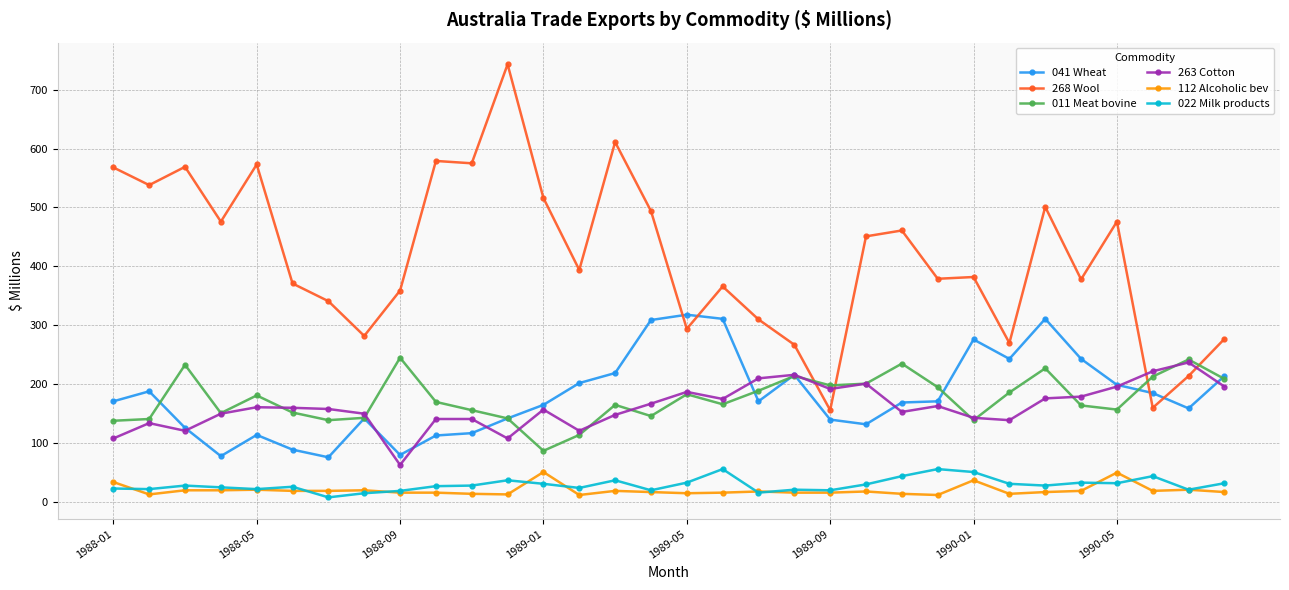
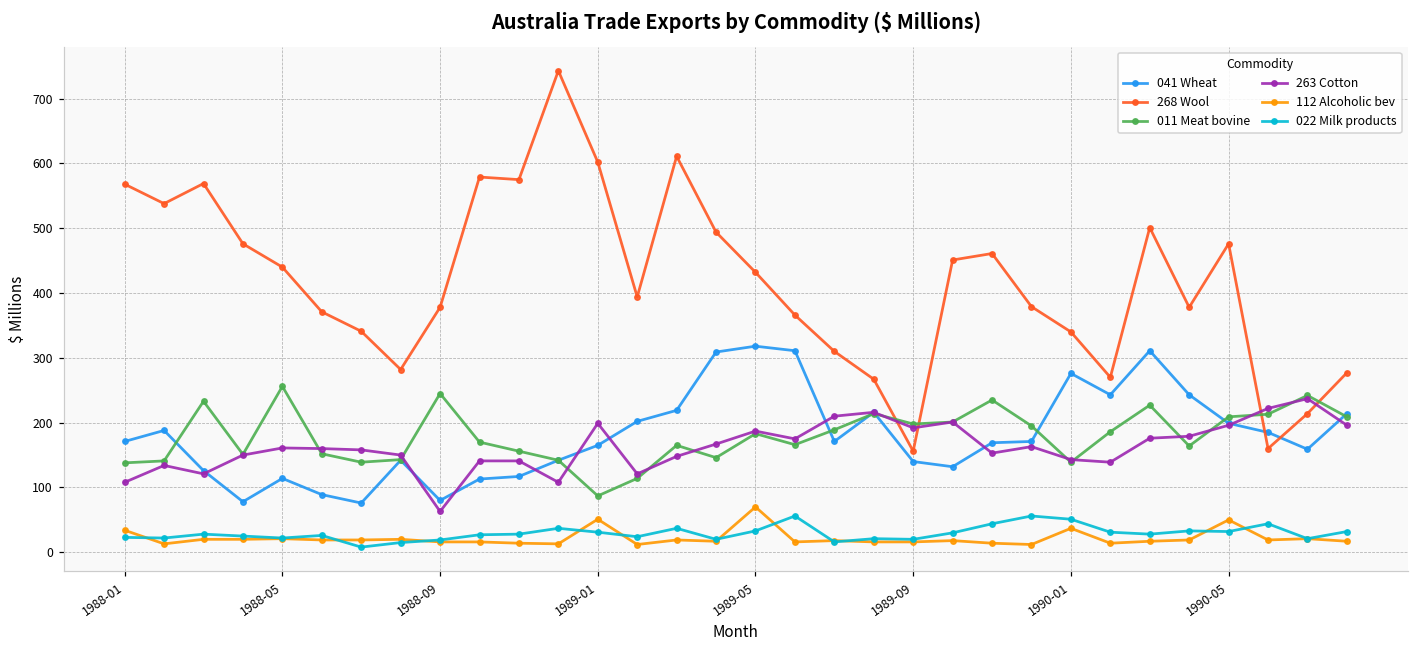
  {
    "268 Wool": {
      "1988-01": 570,
-     "1988-05": 570,
-     "1988-09": 360,
-     "1989-01": 520,
-     "1989-05": 290,
+     "1988-05": 440,
+     "1988-09": 380,
+     "1989-01": 600,
+     "1989-05": 430,
      "1989-09": 160,
-     "1990-01": 380,
+     "1990-01": 340,
      "1990-05": 480
    },
    "011 Meat bovine": {
      "1988-01": 140,
-     "1988-05": 180,
+     "1988-05": 260,
      "1988-09": 250,
      "1989-01": 90,
      "1989-09": 200,
-     "1990-05": 160
+     "1990-05": 210
    },
    "263 Cotton": {
      "1988-01": 110,
      "1988-05": 160,
      "1988-09": 60,
-     "1989-01": 160,
+     "1989-01": 200,
      "1989-09": 190
    },
    "112 Alcoholic bev": {
      "1988-01": 30,
      "1989-01": 50,
-     "1989-05": 20,
+     "1989-05": 70,
      "1990-01": 40,
      "1990-05": 50
    }
  }
